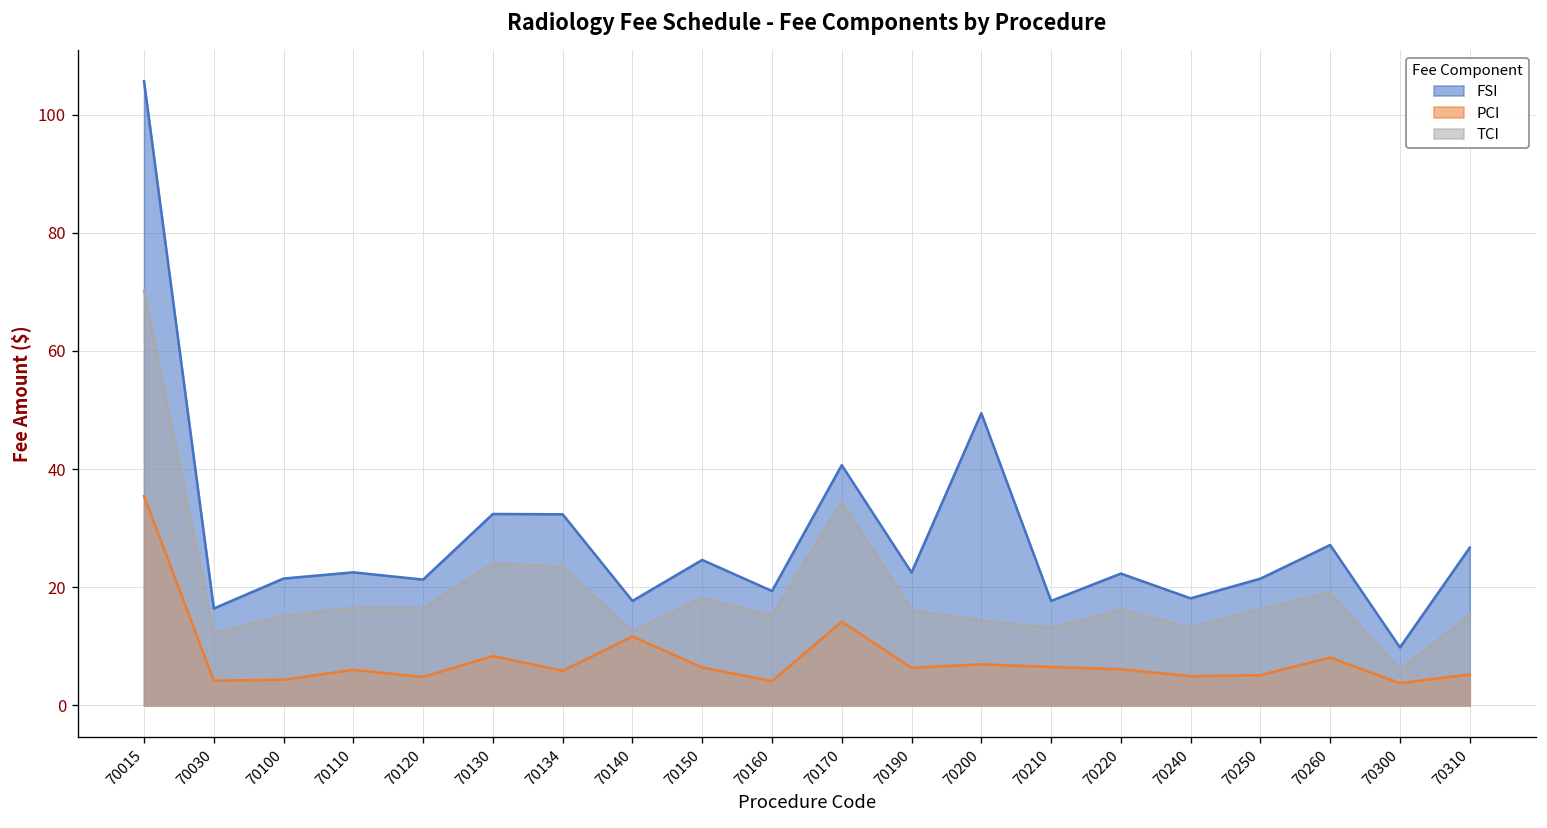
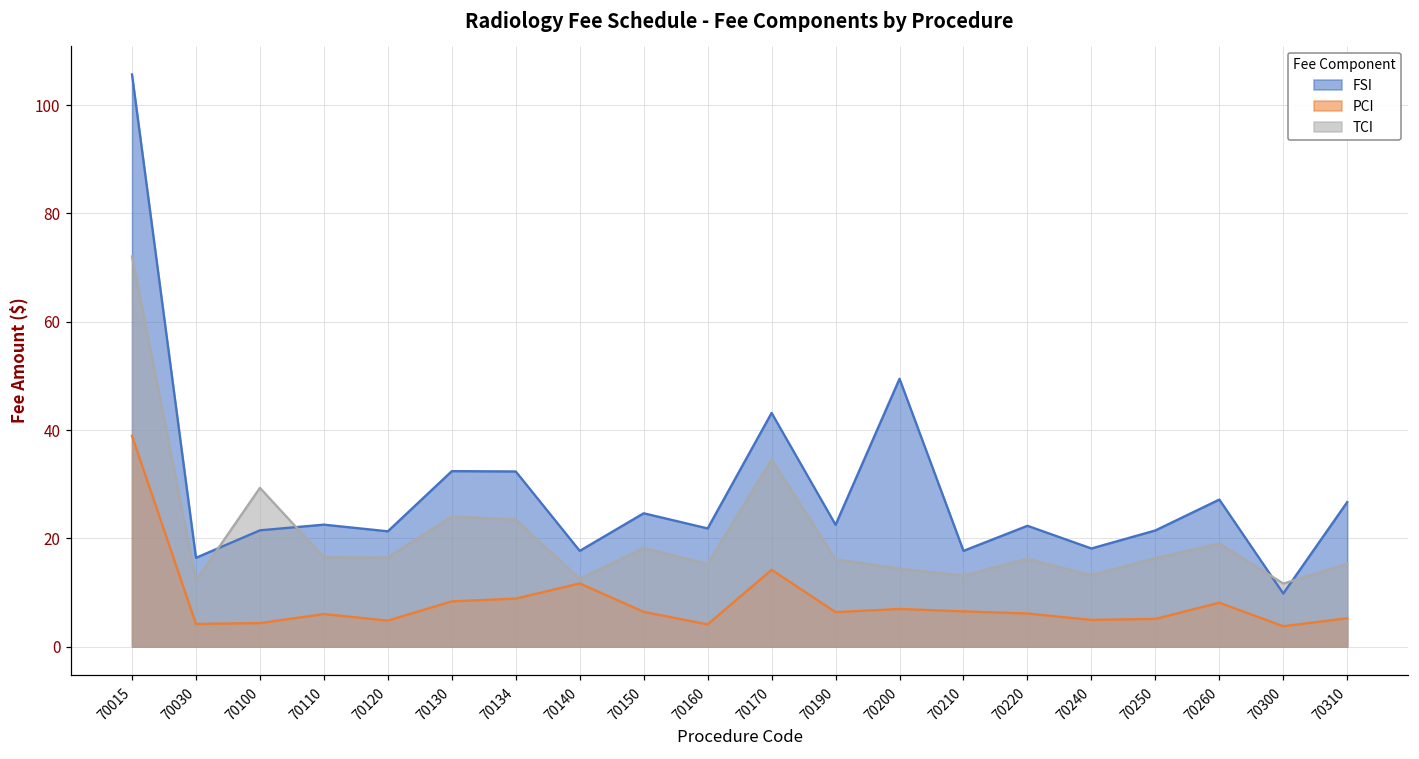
  {
    "FSI": {
      "70015": 106,
      "70030": 16,
      "70100": 21,
      "70110": 23,
      "70120": 21,
      "70130": 32,
      "70134": 32,
      "70140": 18,
      "70150": 25,
-     "70160": 19,
-     "70170": 41,
+     "70160": 22,
+     "70170": 43,
      "70190": 23,
      "70200": 49,
      "70210": 18,
      "70220": 22,
      "70240": 18,
      "70250": 21,
      "70260": 27,
      "70300": 10,
      "70310": 27
    },
    "PCI": {
-     "70015": 35,
+     "70015": 39,
      "70030": 4,
      "70100": 4,
      "70110": 6,
      "70120": 5,
      "70130": 8,
-     "70134": 6,
+     "70134": 9,
      "70140": 12,
      "70150": 6,
      "70160": 4,
      "70170": 14,
      "70190": 6,
      "70200": 7,
      "70210": 7,
      "70220": 6,
      "70240": 5,
      "70250": 5,
      "70260": 8,
      "70300": 4,
      "70310": 5
    },
    "TCI": {
-     "70015": 70,
+     "70015": 72,
      "70030": 12,
-     "70100": 15,
+     "70100": 29,
      "70110": 17,
      "70120": 16,
      "70130": 24,
      "70134": 23,
      "70140": 13,
      "70150": 18,
      "70160": 15,
      "70170": 35,
      "70190": 16,
      "70200": 14,
      "70210": 13,
      "70220": 16,
      "70240": 13,
      "70250": 16,
      "70260": 19,
-     "70300": 6,
+     "70300": 12,
      "70310": 15
    }
  }
